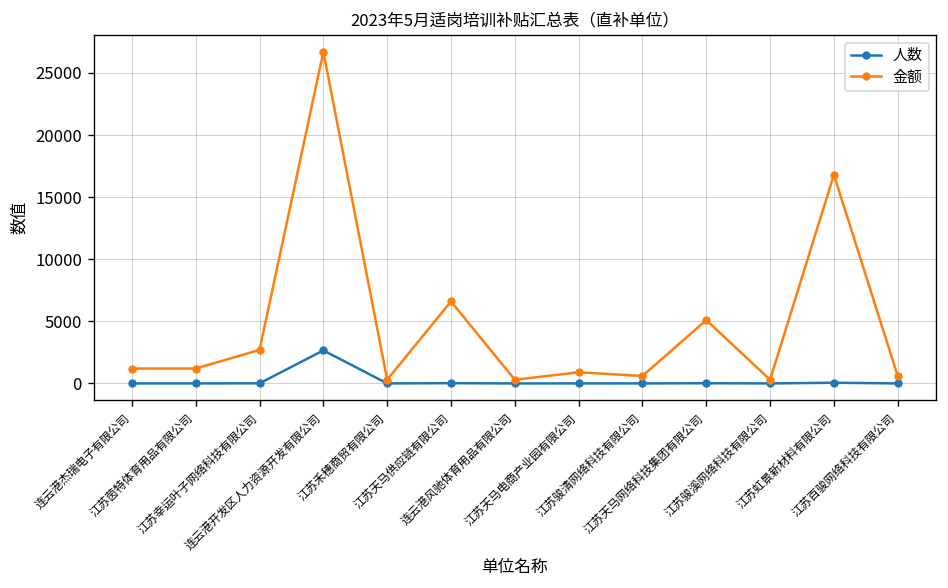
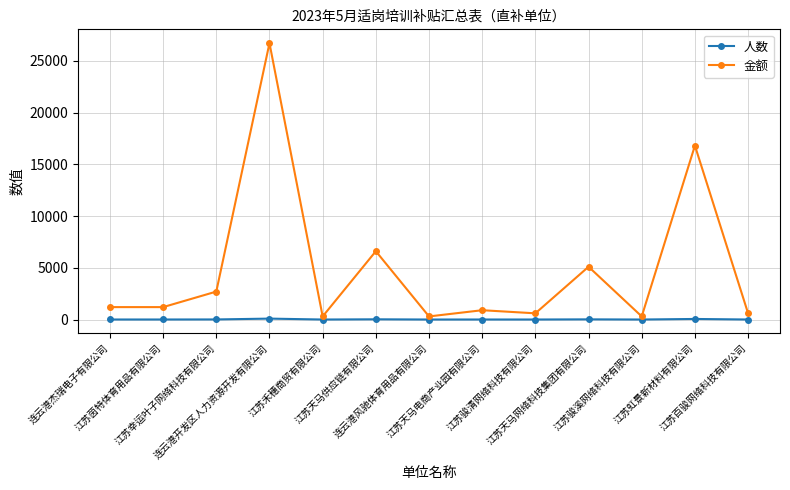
  {
    "人数": {
      "连云港杰瑞电子有限公司": 0,
      "江苏茵特体育用品有限公司": 0,
      "江苏幸运叶子网络科技有限公司": 0,
-     "连云港开发区人力资源开发有限公司": 2700,
+     "连云港开发区人力资源开发有限公司": 100,
      "江苏禾穗商贸有限公司": 0,
      "江苏天马供应链有限公司": 0,
      "连云港风驰体育用品有限公司": 0,
      "江苏天马电商产业园有限公司": 0,
      "江苏骏清网络科技有限公司": 0,
      "江苏天马网络科技集团有限公司": 0,
      "江苏骏溪网络科技有限公司": 0,
      "江苏虹景新材料有限公司": 100,
      "江苏百骏网络科技有限公司": 0
    },
    "金额": {
      "连云港杰瑞电子有限公司": 1200,
      "江苏茵特体育用品有限公司": 1200,
      "江苏幸运叶子网络科技有限公司": 2700,
      "连云港开发区人力资源开发有限公司": 26700,
      "江苏禾穗商贸有限公司": 300,
      "江苏天马供应链有限公司": 6600,
      "连云港风驰体育用品有限公司": 300,
      "江苏天马电商产业园有限公司": 900,
      "江苏骏清网络科技有限公司": 600,
      "江苏天马网络科技集团有限公司": 5100,
      "江苏骏溪网络科技有限公司": 300,
      "江苏虹景新材料有限公司": 16800,
      "江苏百骏网络科技有限公司": 600
    }
  }
